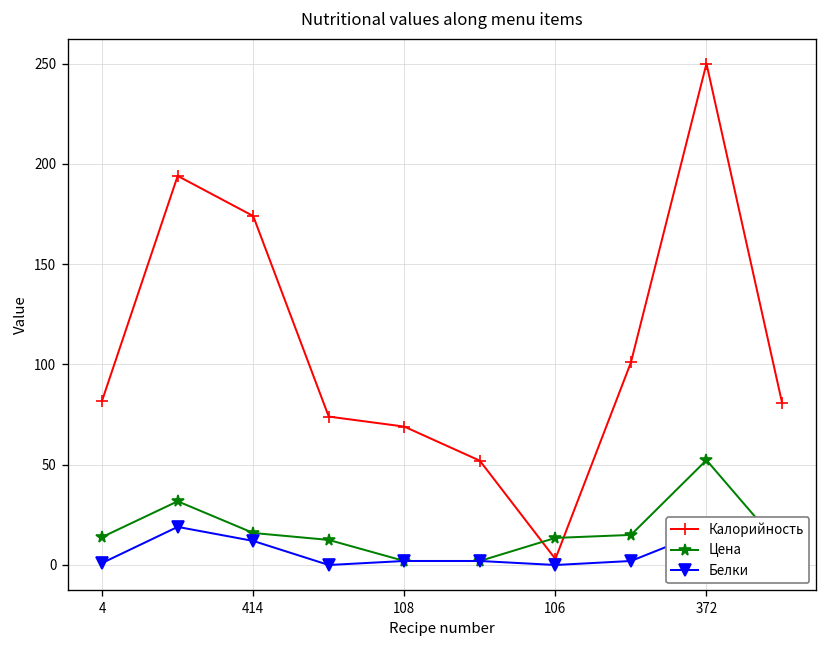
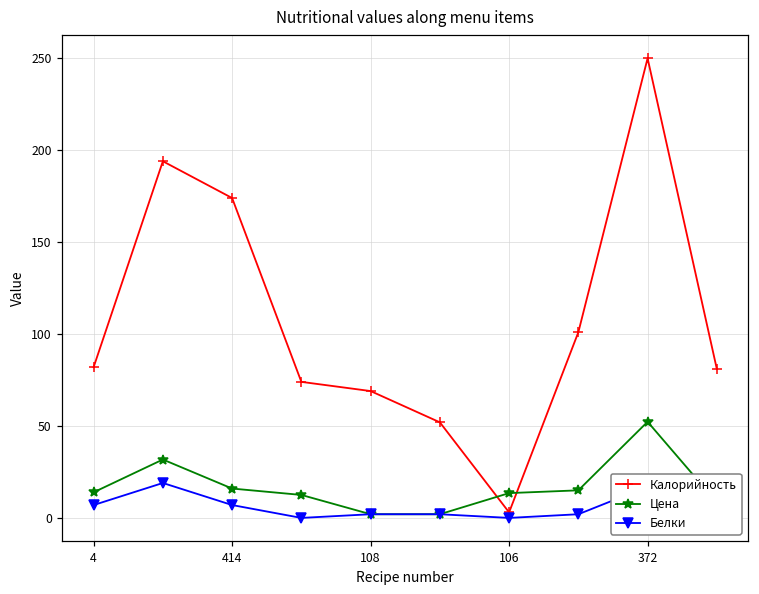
  {
    "Калорийность": {
      "4": 82,
      "414": 174,
      "108": 69,
      "106": 3,
      "372": 250
    },
    "Цена": {
      "4": 14,
      "414": 16,
      "106": 14,
      "372": 52
    },
    "Белки": {
-     "4": 1,
-     "414": 12,
+     "4": 7,
+     "414": 7,
      "106": 0
    }
  }
